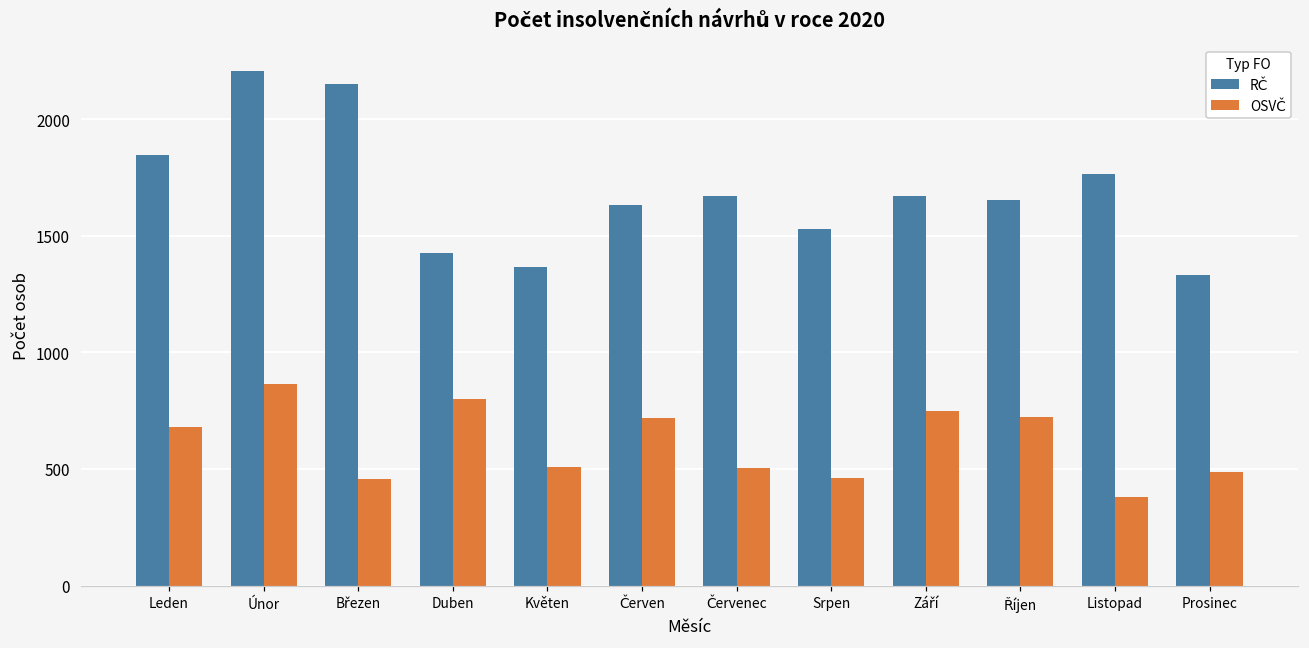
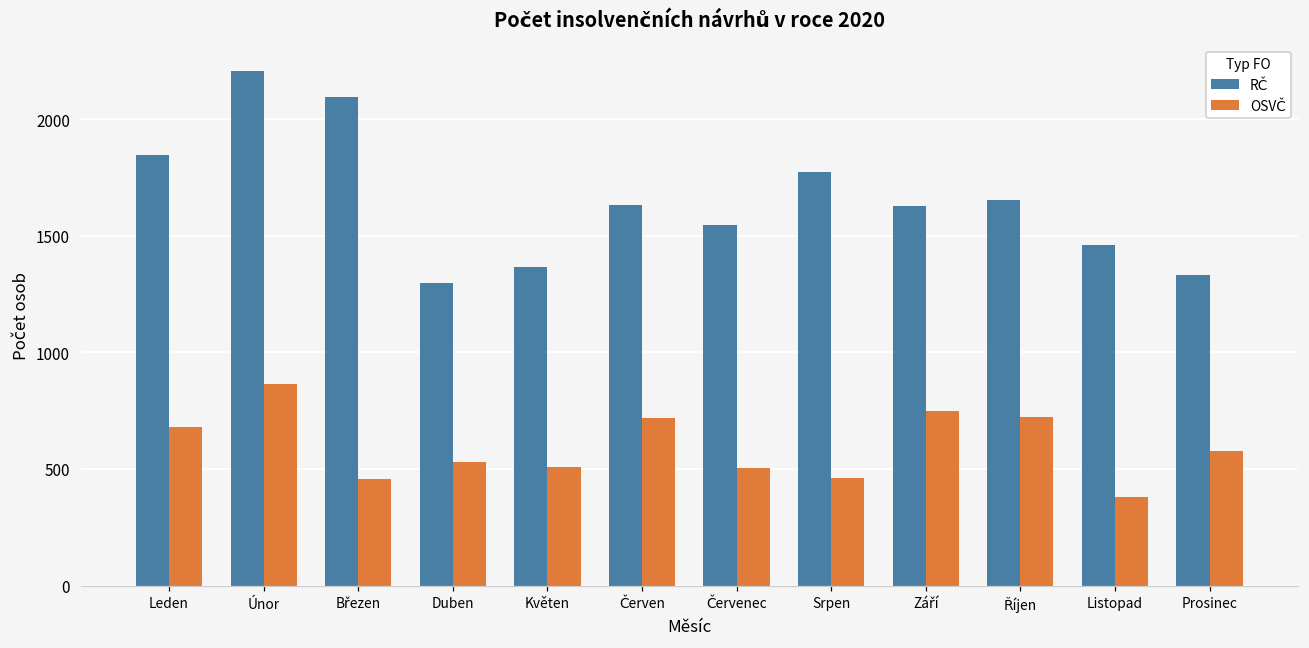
  {
    "RČ": {
      "Leden": 1850,
      "Únor": 2210,
-     "Březen": 2150,
-     "Duben": 1420,
+     "Březen": 2100,
+     "Duben": 1300,
      "Květen": 1360,
      "Červen": 1630,
-     "Červenec": 1670,
-     "Srpen": 1530,
-     "Září": 1670,
+     "Červenec": 1550,
+     "Srpen": 1780,
+     "Září": 1630,
      "Říjen": 1650,
-     "Listopad": 1770,
+     "Listopad": 1460,
      "Prosinec": 1330
    },
    "OSVČ": {
      "Leden": 680,
      "Únor": 870,
      "Březen": 460,
-     "Duben": 800,
+     "Duben": 530,
      "Květen": 510,
      "Červen": 720,
      "Červenec": 500,
      "Srpen": 460,
      "Září": 750,
      "Říjen": 720,
      "Listopad": 380,
-     "Prosinec": 490
+     "Prosinec": 580
    }
  }
